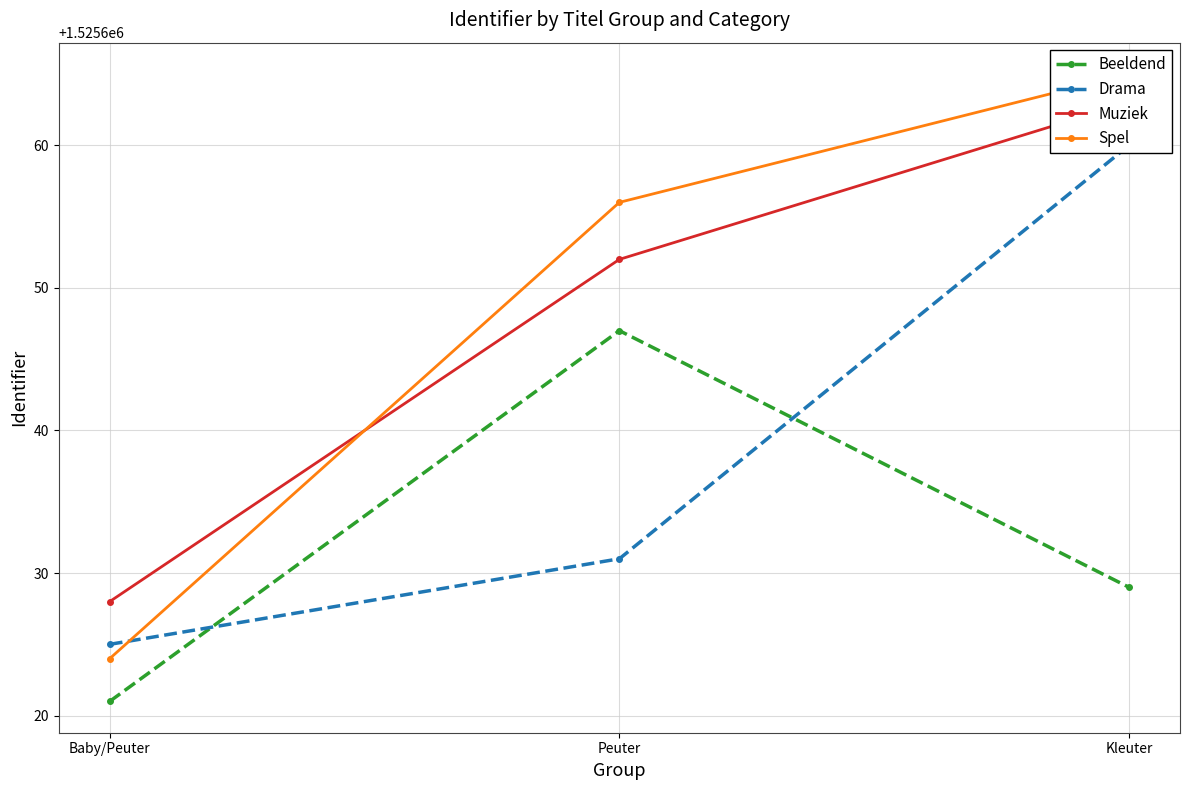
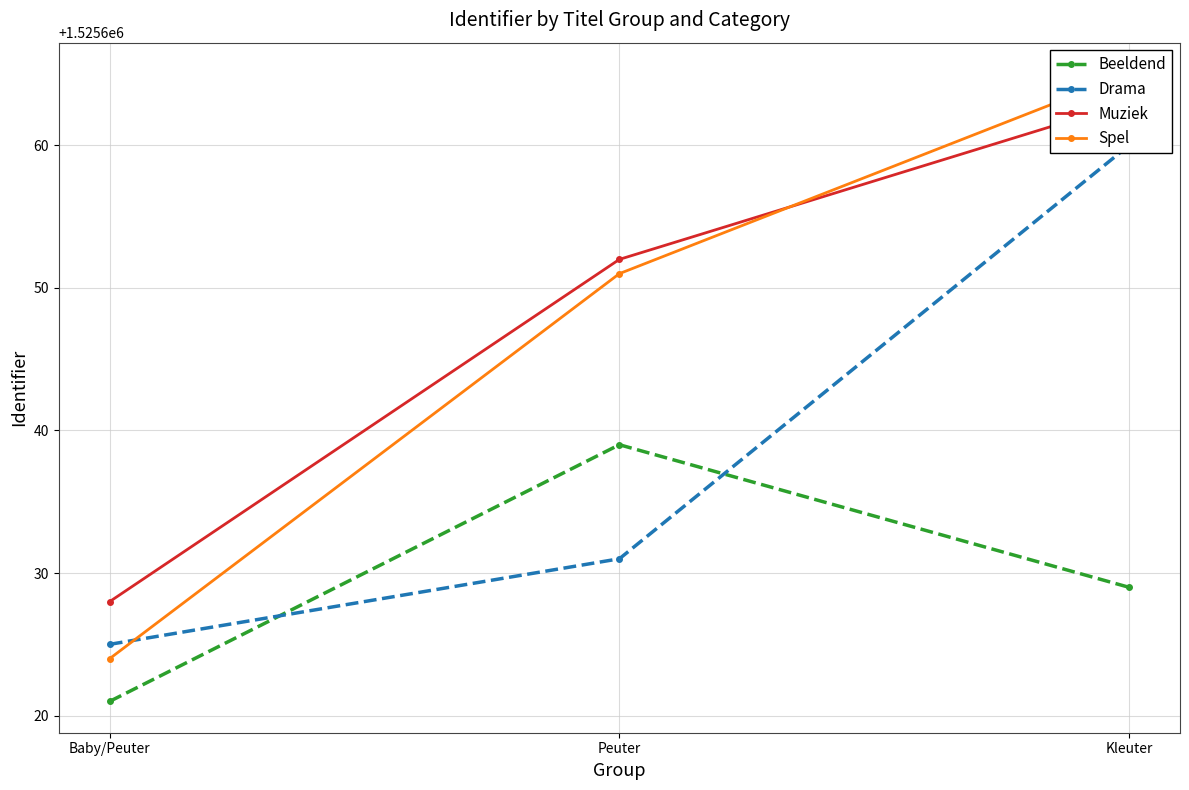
  {
    "Beeldend": {
      "Baby/Peuter": 1525621,
-     "Peuter": 1525647,
+     "Peuter": 1525639,
      "Kleuter": 1525629
    },
    "Drama": {
      "Baby/Peuter": 1525625,
      "Peuter": 1525631
    },
    "Muziek": {
      "Baby/Peuter": 1525628,
      "Peuter": 1525652
    },
    "Spel": {
      "Baby/Peuter": 1525624,
-     "Peuter": 1525656
+     "Peuter": 1525651
    }
  }
